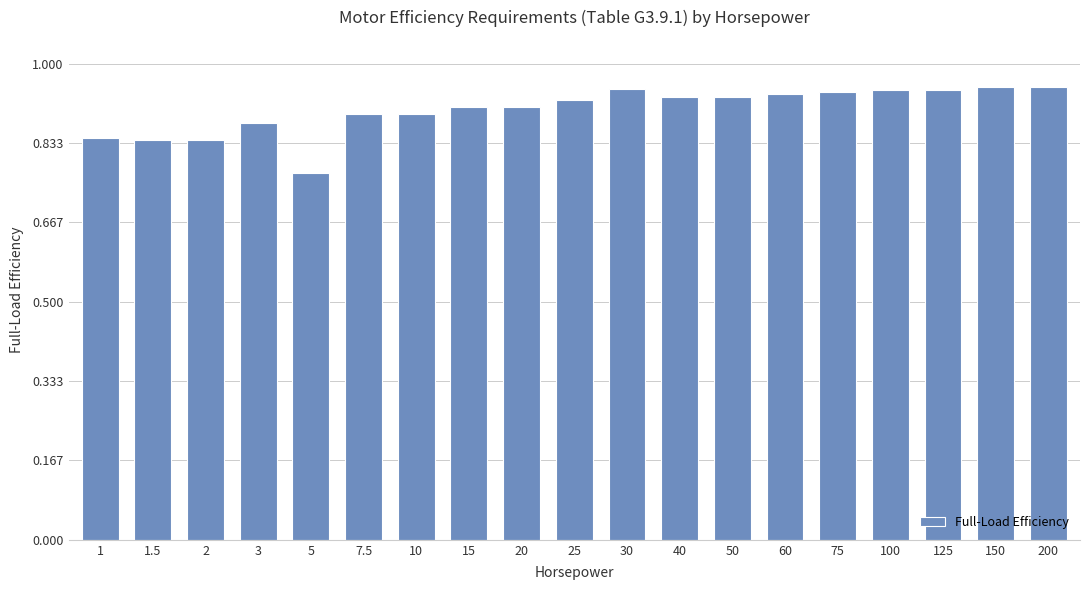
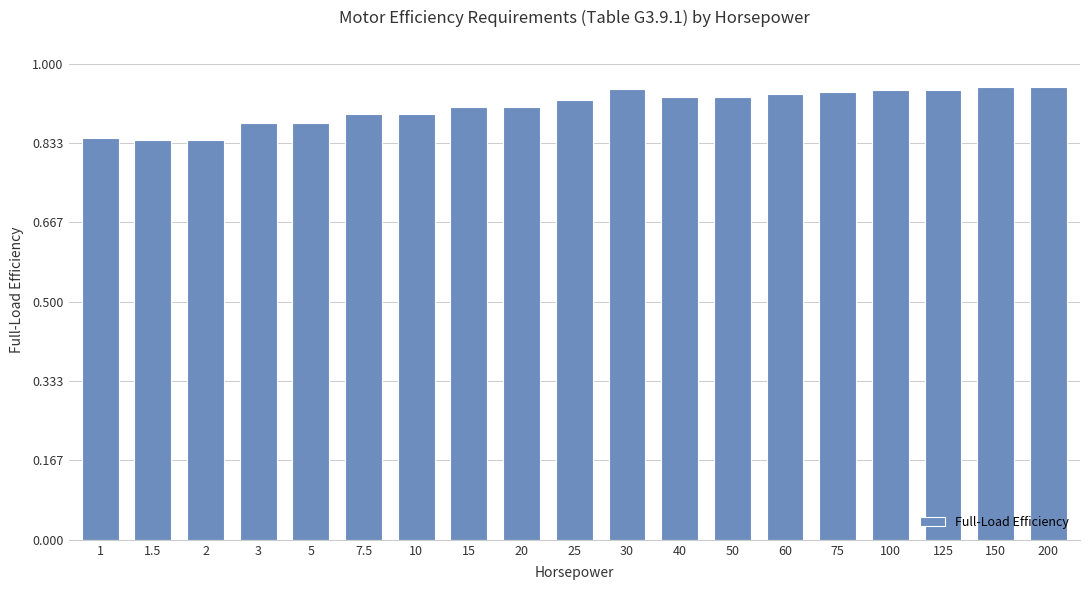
  {
    "1": 0.84,
    "1.5": 0.84,
    "2": 0.84,
    "3": 0.88,
-   "5": 0.77,
+   "5": 0.88,
    "7.5": 0.90,
    "10": 0.90,
    "15": 0.91,
    "20": 0.91,
    "25": 0.92,
    "30": 0.95,
    "40": 0.93,
    "50": 0.93,
    "60": 0.94,
    "75": 0.94,
    "100": 0.95,
    "125": 0.95,
    "150": 0.95,
    "200": 0.95
  }
